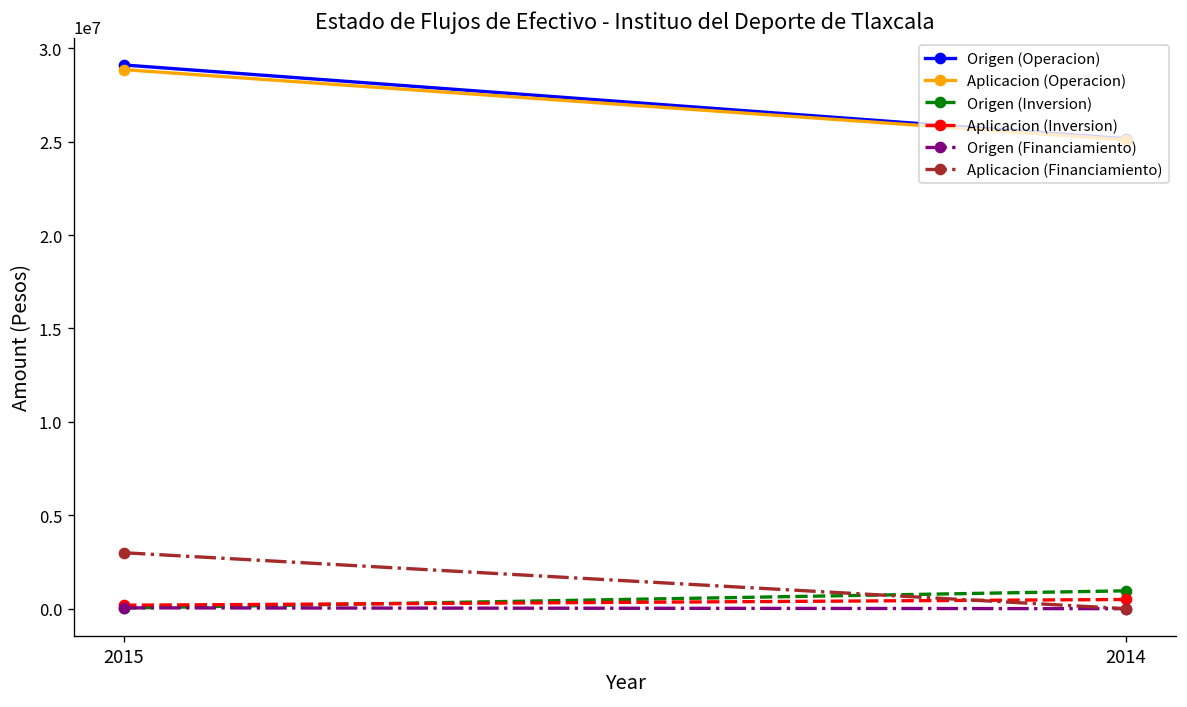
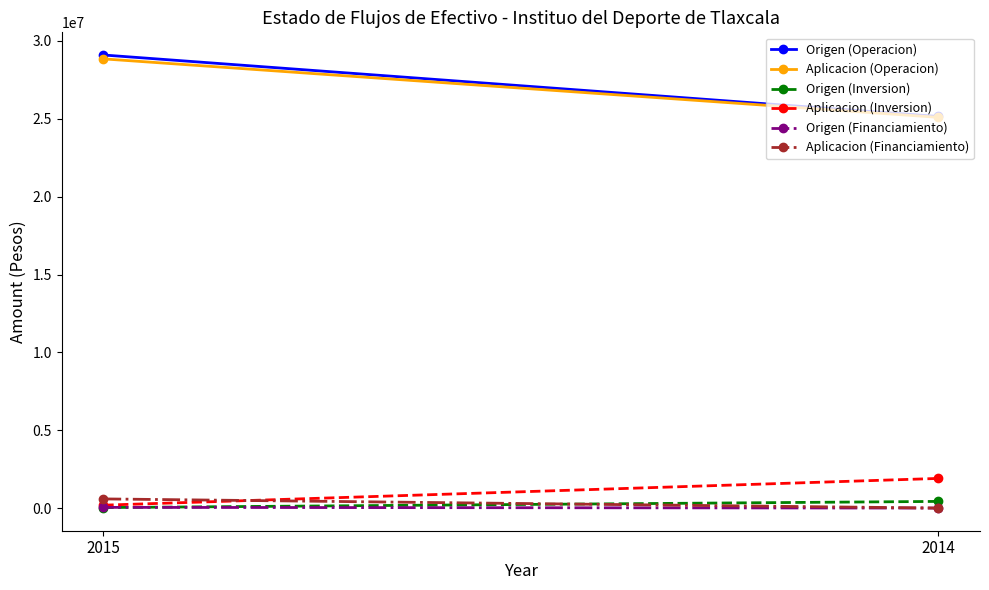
  {
    "Origen (Operacion)": {
      "2015": 29100000
    },
    "Aplicacion (Operacion)": {
      "2015": 28900000
    },
    "Origen (Inversion)": {
-     "2014": 1000000
+     "2014": 400000
    },
    "Aplicacion (Inversion)": {
-     "2014": 500000
+     "2014": 1900000
    },
    "Aplicacion (Financiamiento)": {
-     "2015": 3000000
+     "2015": 600000
    }
  }
